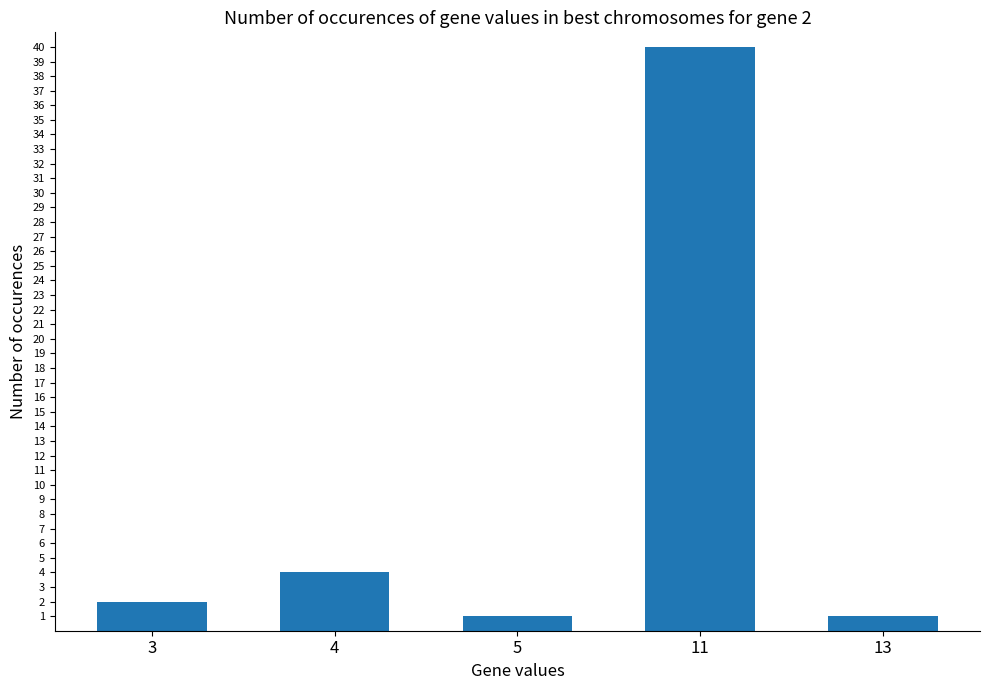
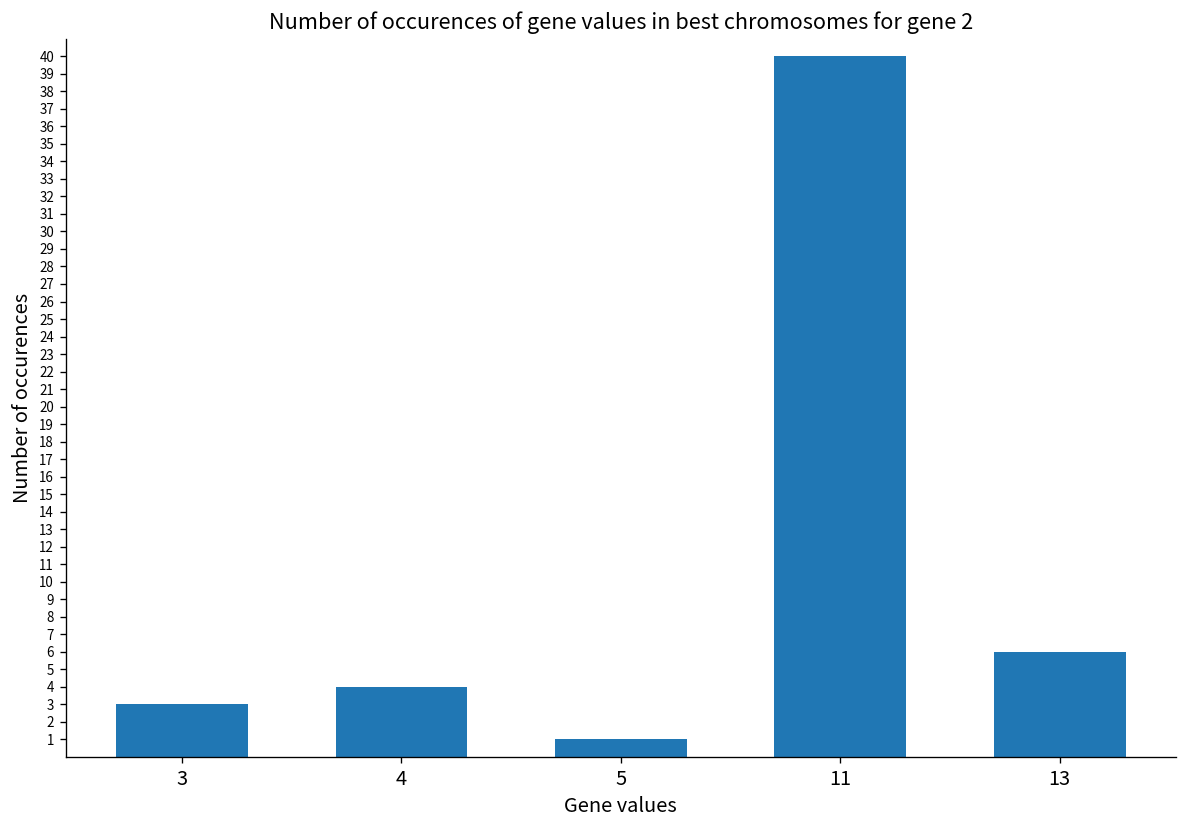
  {
-   "3": 2,
+   "3": 3,
    "4": 4,
    "5": 1,
    "11": 40,
-   "13": 1
+   "13": 6
  }
